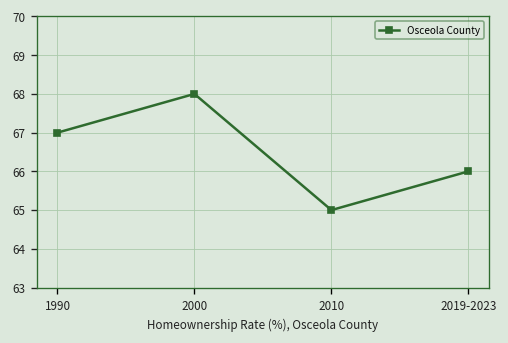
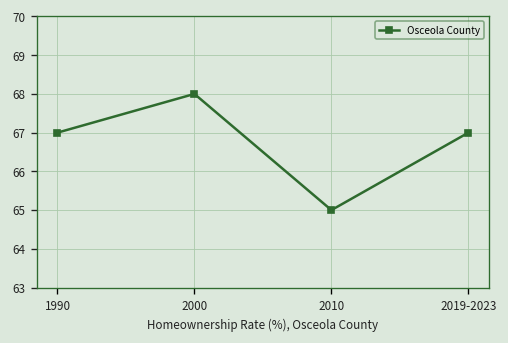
  {
    "1990": 67,
    "2000": 68,
    "2010": 65,
-   "2019-2023": 66
+   "2019-2023": 67
  }
